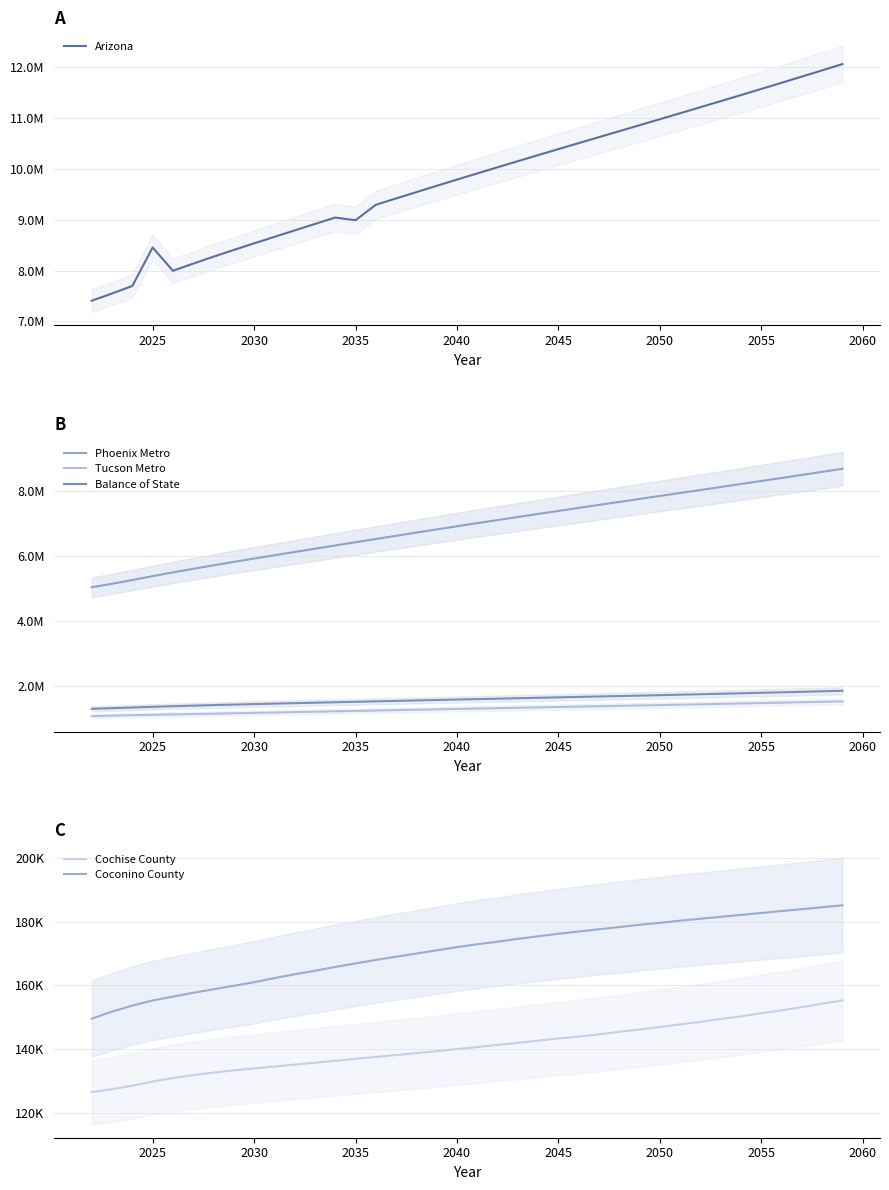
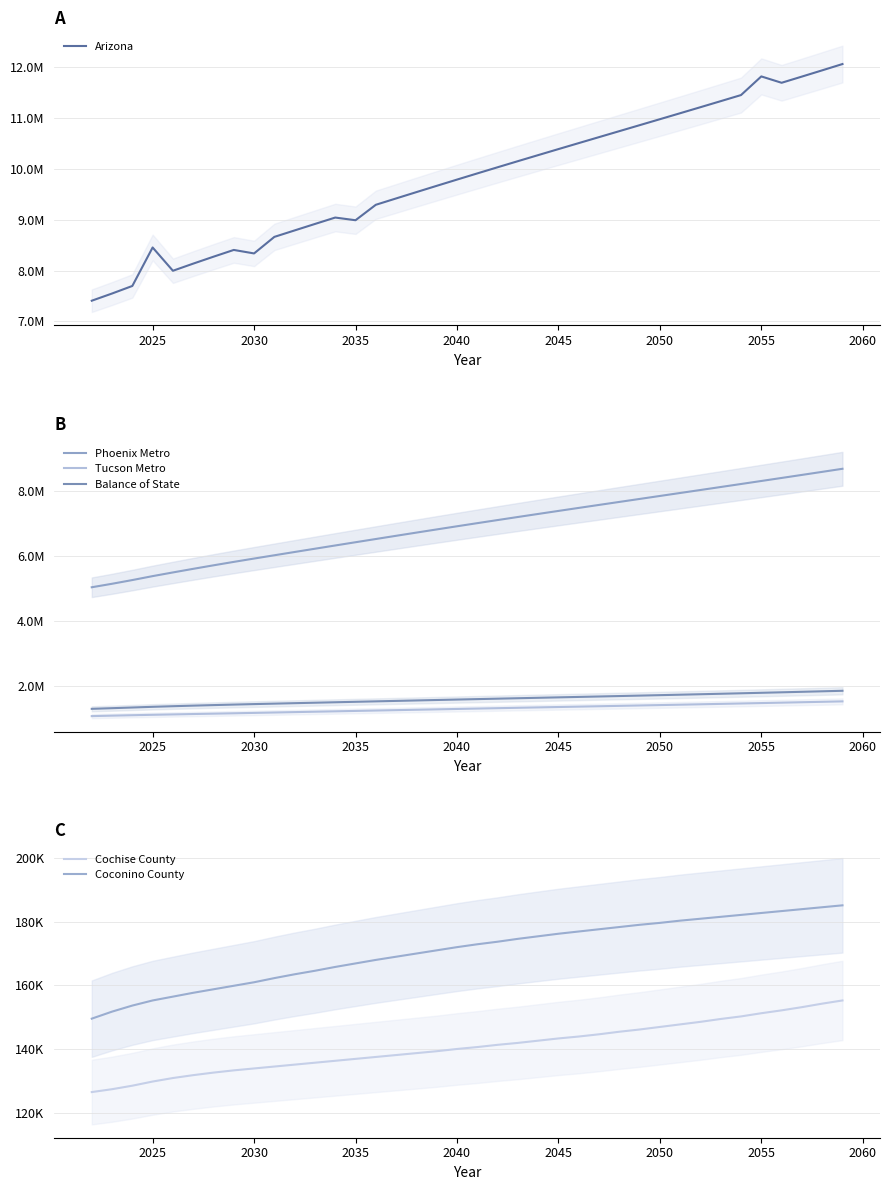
  {
    "A": {
      "Arizona": {
        "2025": 8500000,
-       "2030": 8500000,
+       "2030": 8300000,
        "2035": 9000000,
        "2040": 9800000,
        "2045": 10400000,
        "2050": 11000000,
-       "2055": 11600000
+       "2055": 11800000
      }
    }
  }
